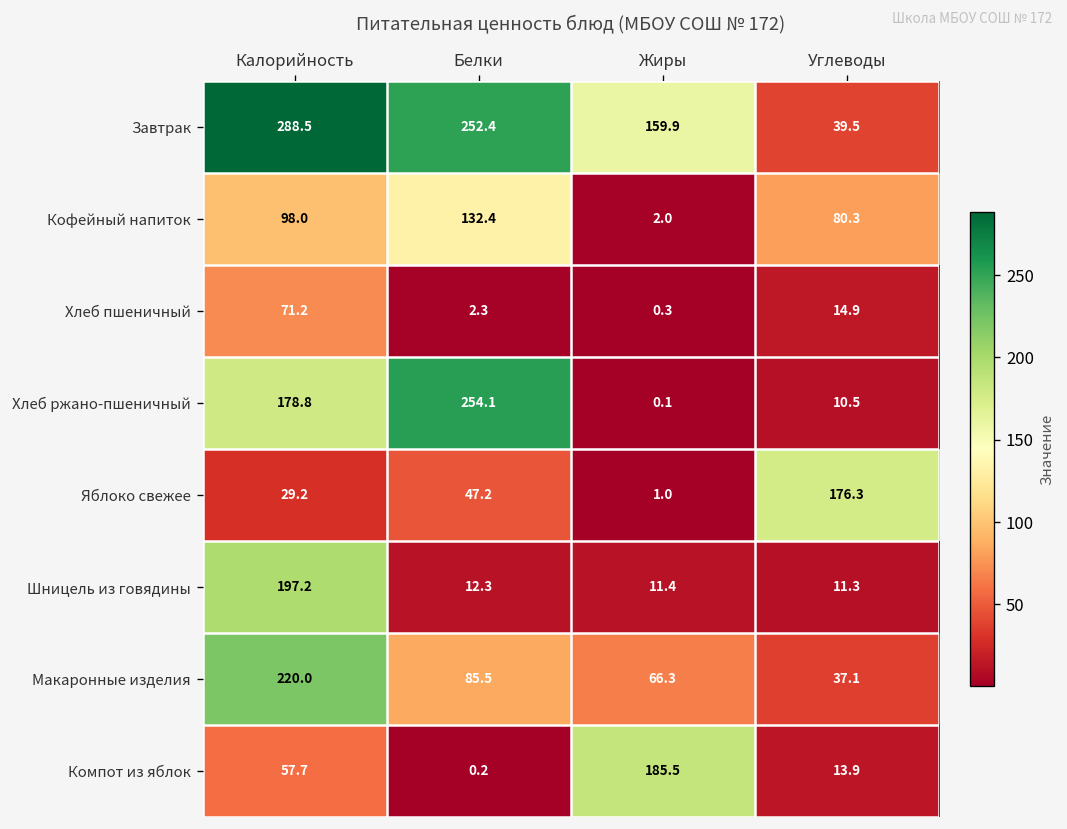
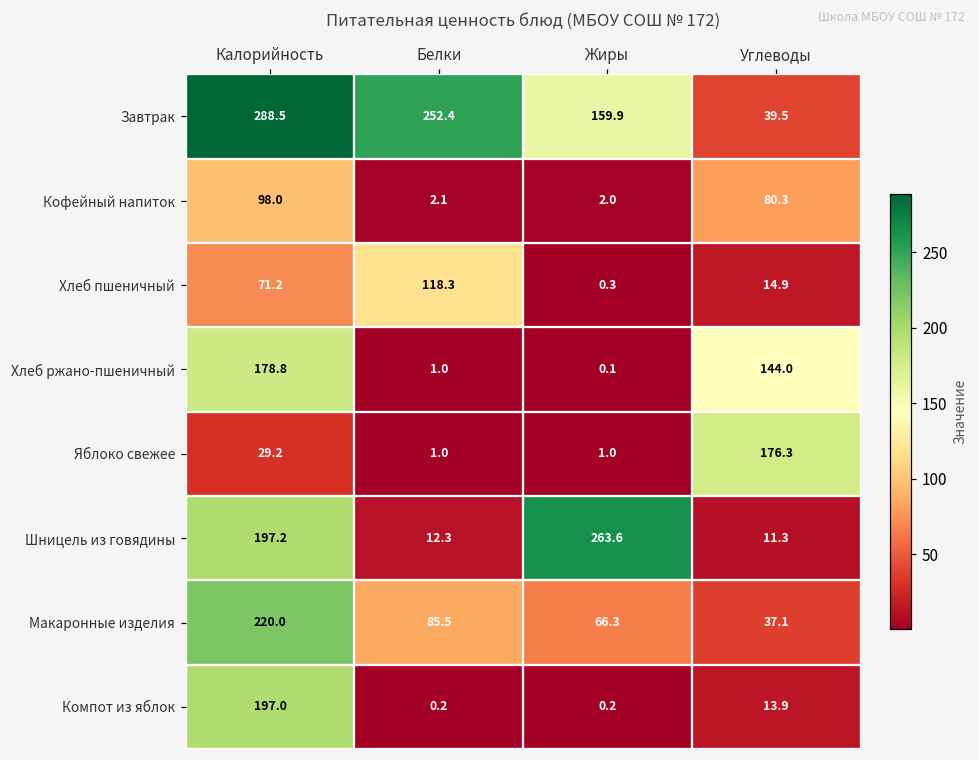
  {
    "Завтрак": {
      "Калорийность": 288.5,
      "Белки": 252.4,
      "Жиры": 159.9,
      "Углеводы": 39.5
    },
    "Кофейный напиток": {
      "Калорийность": 98.0,
-     "Белки": 132.4,
+     "Белки": 2.1,
      "Жиры": 2.0,
      "Углеводы": 80.3
    },
    "Хлеб пшеничный": {
      "Калорийность": 71.2,
-     "Белки": 2.3,
+     "Белки": 118.3,
      "Жиры": 0.3,
      "Углеводы": 14.9
    },
    "Хлеб ржано-пшеничный": {
      "Калорийность": 178.8,
-     "Белки": 254.1,
+     "Белки": 1.0,
      "Жиры": 0.1,
-     "Углеводы": 10.5
+     "Углеводы": 144.0
    },
    "Яблоко свежее": {
      "Калорийность": 29.2,
-     "Белки": 47.2,
+     "Белки": 1.0,
      "Жиры": 1.0,
      "Углеводы": 176.3
    },
    "Шницель из говядины": {
      "Калорийность": 197.2,
      "Белки": 12.3,
-     "Жиры": 11.4,
+     "Жиры": 263.6,
      "Углеводы": 11.3
    },
    "Макаронные изделия": {
      "Калорийность": 220.0,
      "Белки": 85.5,
      "Жиры": 66.3,
      "Углеводы": 37.1
    },
    "Компот из яблок": {
-     "Калорийность": 57.7,
+     "Калорийность": 197.0,
      "Белки": 0.2,
-     "Жиры": 185.5,
+     "Жиры": 0.2,
      "Углеводы": 13.9
    }
  }
